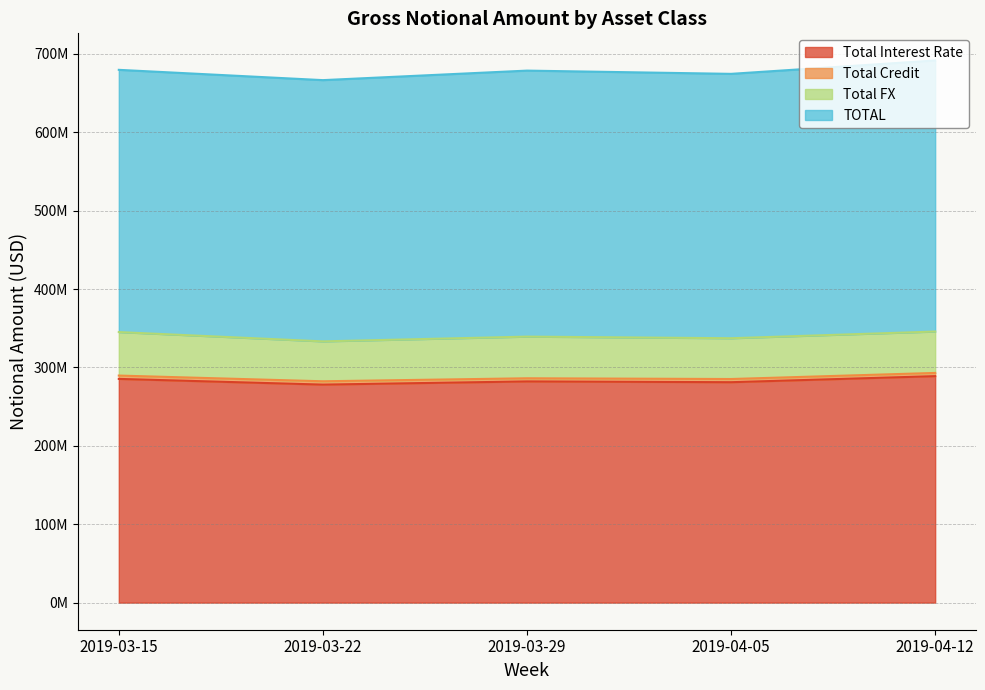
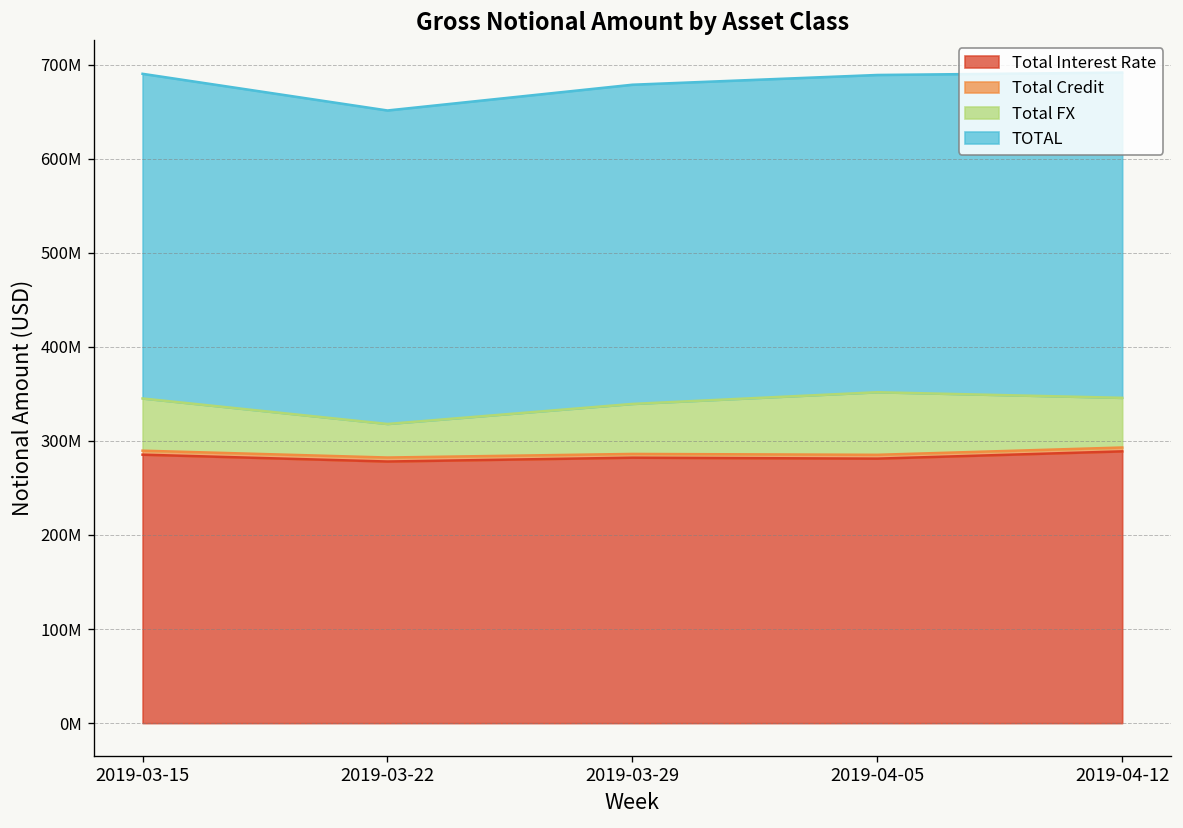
  {
    "Total Interest Rate": {
      "2019-03-15": 290000000,
      "2019-03-22": 280000000,
      "2019-03-29": 280000000,
      "2019-04-05": 280000000,
      "2019-04-12": 290000000
    },
    "Total Credit": {
      "2019-03-15": 0,
      "2019-03-22": 0,
      "2019-03-29": 0,
      "2019-04-05": 0,
      "2019-04-12": 0
    },
    "Total FX": {
      "2019-03-15": 60000000,
-     "2019-03-22": 50000000,
+     "2019-03-22": 40000000,
      "2019-03-29": 50000000,
-     "2019-04-05": 50000000,
+     "2019-04-05": 70000000,
      "2019-04-12": 50000000
    },
    "TOTAL": {
-     "2019-03-15": 330000000,
+     "2019-03-15": 350000000,
      "2019-03-22": 330000000,
      "2019-03-29": 340000000,
      "2019-04-05": 340000000
    }
  }
